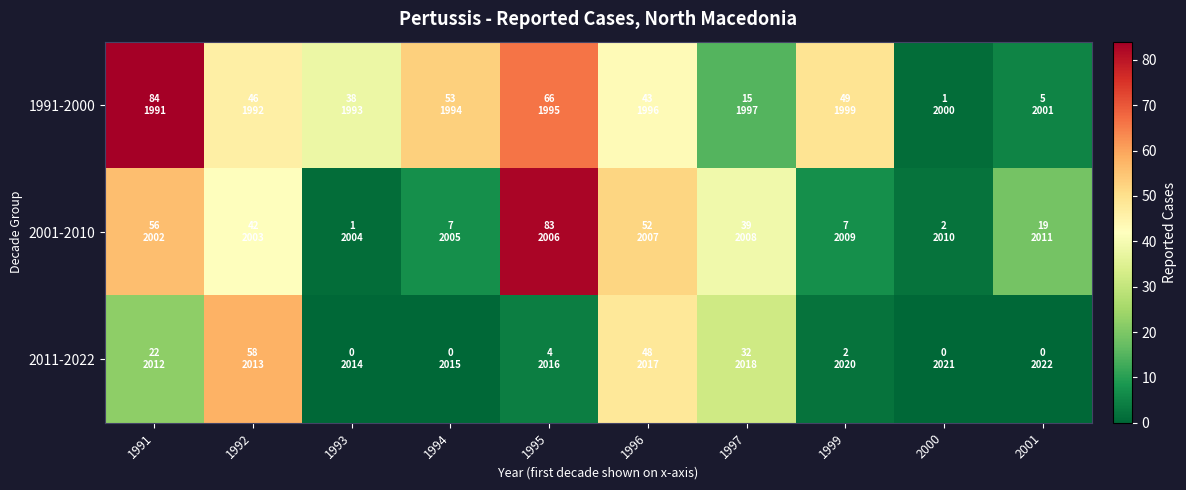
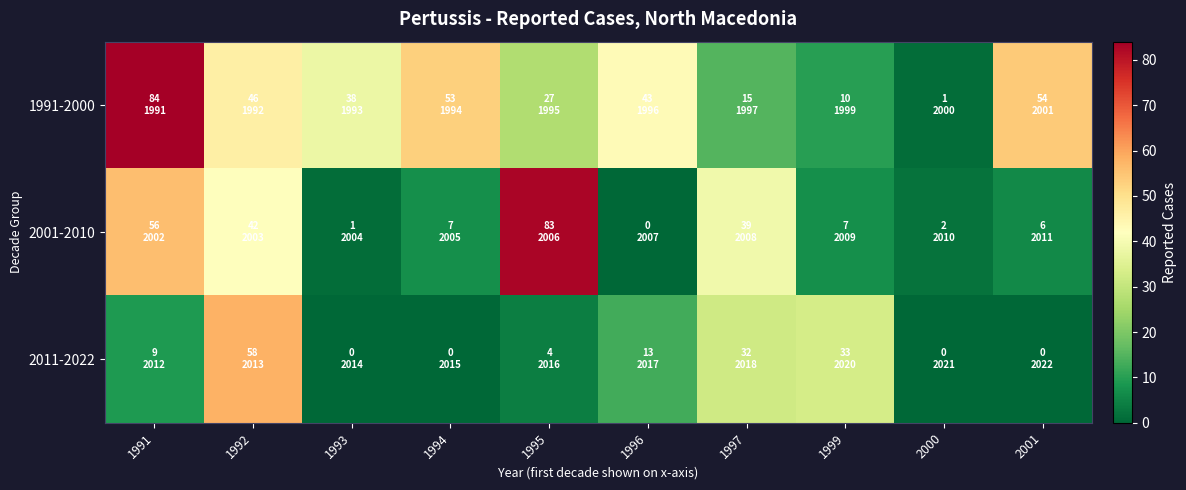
  {
    "1991-2000": {
-     "1995": 66,
-     "1999": 49,
-     "2001": 5
+     "1995": 27,
+     "1999": 10,
+     "2001": 54
    },
    "2001-2010": {
-     "1996": 52,
-     "2001": 19
+     "1996": 0,
+     "2001": 6
    },
    "2011-2022": {
-     "1991": 22,
-     "1996": 48,
-     "1999": 2
+     "1991": 9,
+     "1996": 13,
+     "1999": 33
    }
  }
